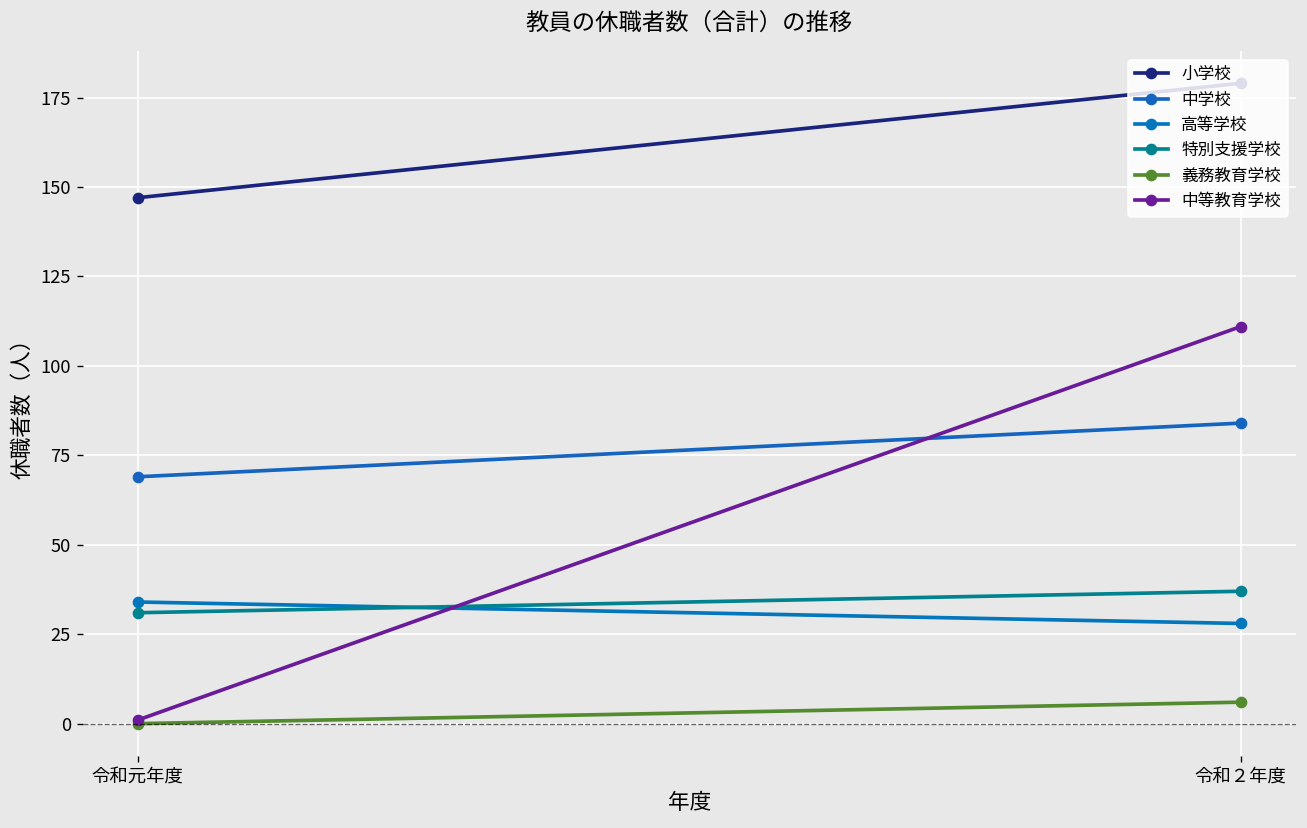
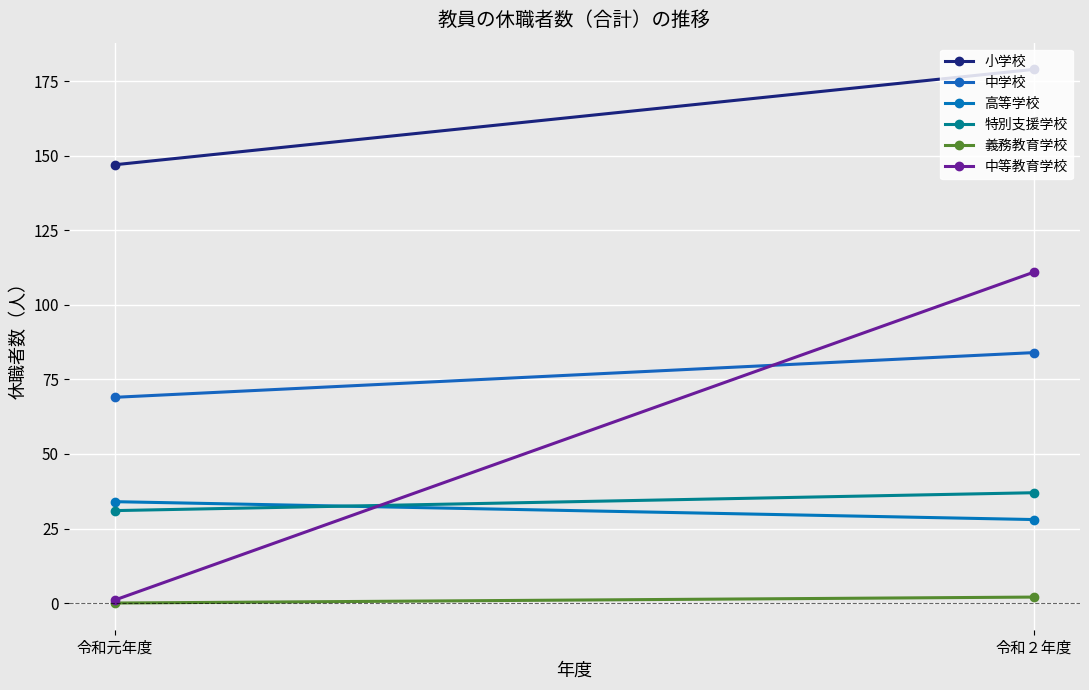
  {
    "小学校": {
      "令和元年度": 147
    },
    "義務教育学校": {
      "令和元年度": 0,
-     "令和２年度": 6
+     "令和２年度": 2
    },
    "中等教育学校": {
      "令和元年度": 1,
      "令和２年度": 111
    }
  }
